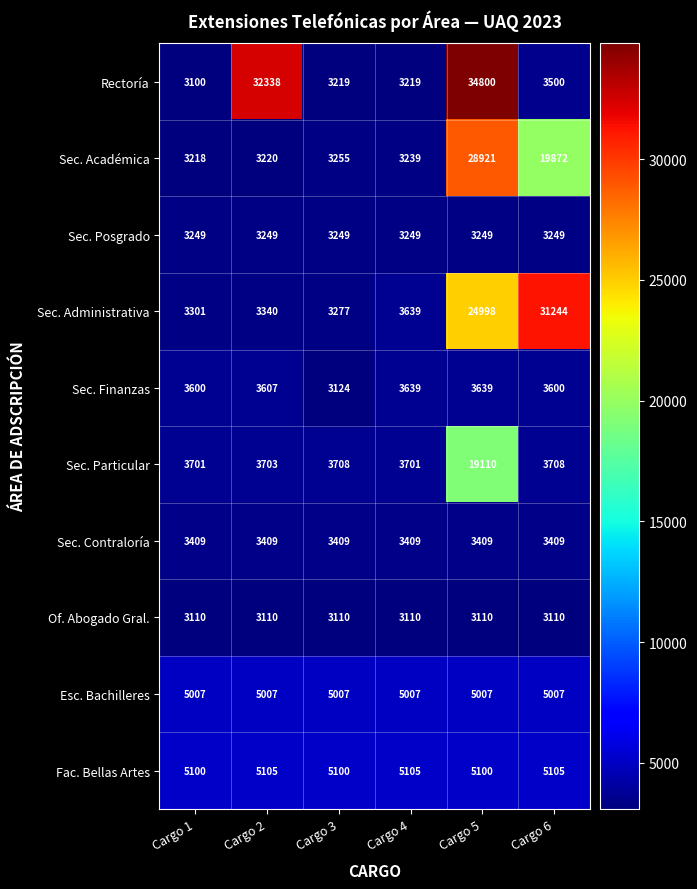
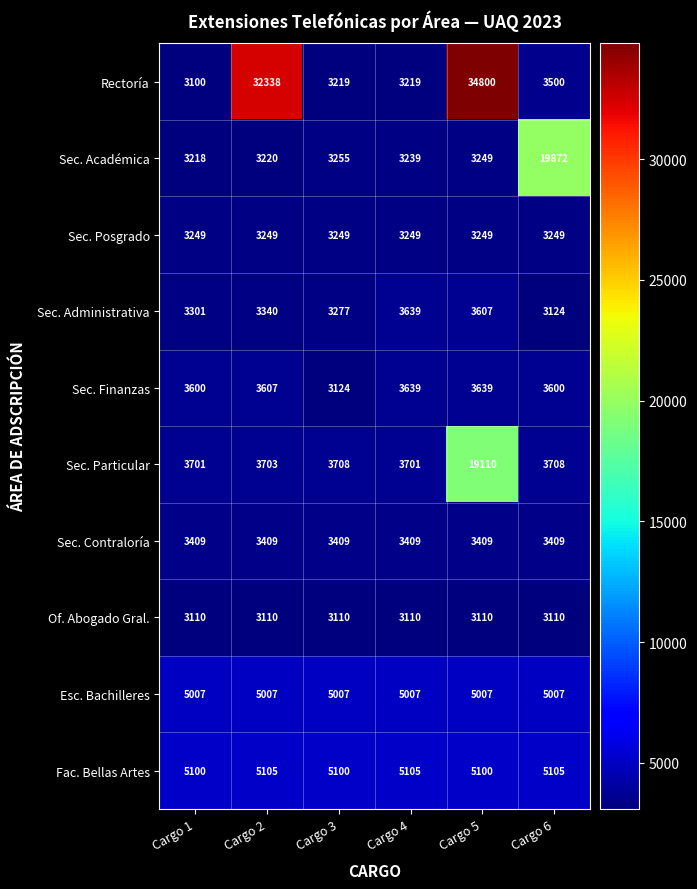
  {
    "Rectoría": {
      "Cargo 1": 3100,
      "Cargo 2": 32338,
      "Cargo 3": 3219,
      "Cargo 4": 3219,
      "Cargo 5": 34800,
      "Cargo 6": 3500
    },
    "Sec. Académica": {
      "Cargo 1": 3218,
      "Cargo 2": 3220,
      "Cargo 3": 3255,
      "Cargo 4": 3239,
-     "Cargo 5": 28921,
+     "Cargo 5": 3249,
      "Cargo 6": 19872
    },
    "Sec. Posgrado": {
      "Cargo 1": 3249,
      "Cargo 2": 3249,
      "Cargo 3": 3249,
      "Cargo 4": 3249,
      "Cargo 5": 3249,
      "Cargo 6": 3249
    },
    "Sec. Administrativa": {
      "Cargo 1": 3301,
      "Cargo 2": 3340,
      "Cargo 3": 3277,
      "Cargo 4": 3639,
-     "Cargo 5": 24998,
-     "Cargo 6": 31244
+     "Cargo 5": 3607,
+     "Cargo 6": 3124
    },
    "Sec. Finanzas": {
      "Cargo 1": 3600,
      "Cargo 2": 3607,
      "Cargo 3": 3124,
      "Cargo 4": 3639,
      "Cargo 5": 3639,
      "Cargo 6": 3600
    },
    "Sec. Particular": {
      "Cargo 1": 3701,
      "Cargo 2": 3703,
      "Cargo 3": 3708,
      "Cargo 4": 3701,
      "Cargo 5": 19110,
      "Cargo 6": 3708
    },
    "Sec. Contraloría": {
      "Cargo 1": 3409,
      "Cargo 2": 3409,
      "Cargo 3": 3409,
      "Cargo 4": 3409,
      "Cargo 5": 3409,
      "Cargo 6": 3409
    },
    "Of. Abogado Gral.": {
      "Cargo 1": 3110,
      "Cargo 2": 3110,
      "Cargo 3": 3110,
      "Cargo 4": 3110,
      "Cargo 5": 3110,
      "Cargo 6": 3110
    },
    "Esc. Bachilleres": {
      "Cargo 1": 5007,
      "Cargo 2": 5007,
      "Cargo 3": 5007,
      "Cargo 4": 5007,
      "Cargo 5": 5007,
      "Cargo 6": 5007
    },
    "Fac. Bellas Artes": {
      "Cargo 1": 5100,
      "Cargo 2": 5105,
      "Cargo 3": 5100,
      "Cargo 4": 5105,
      "Cargo 5": 5100,
      "Cargo 6": 5105
    }
  }
